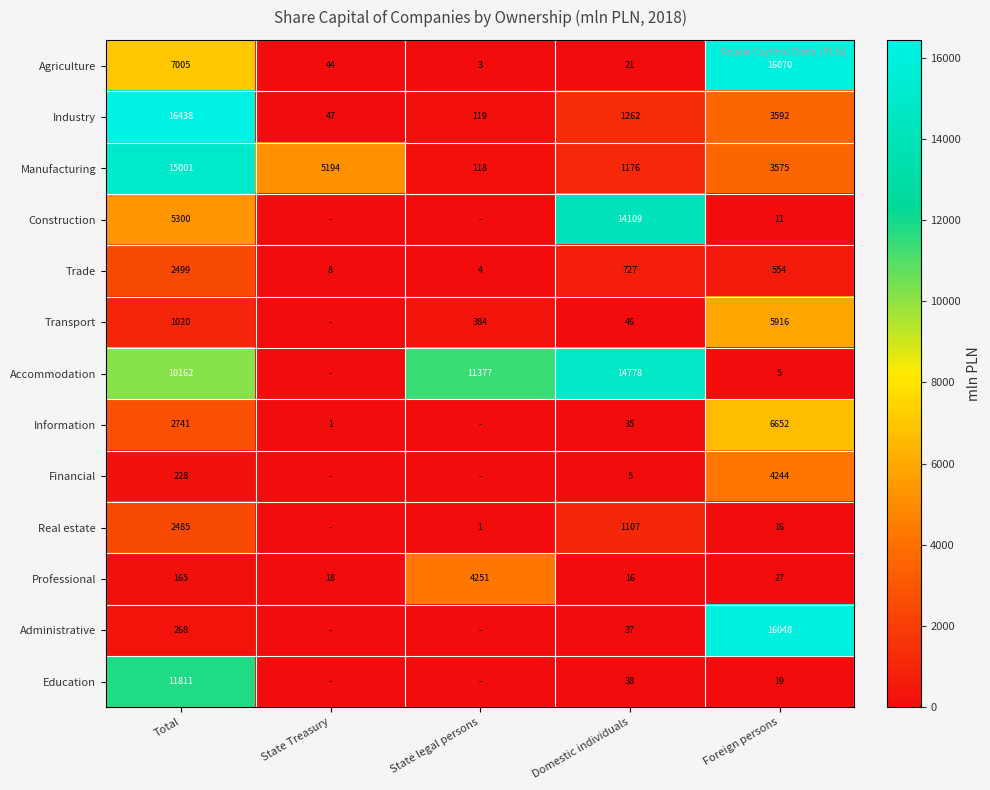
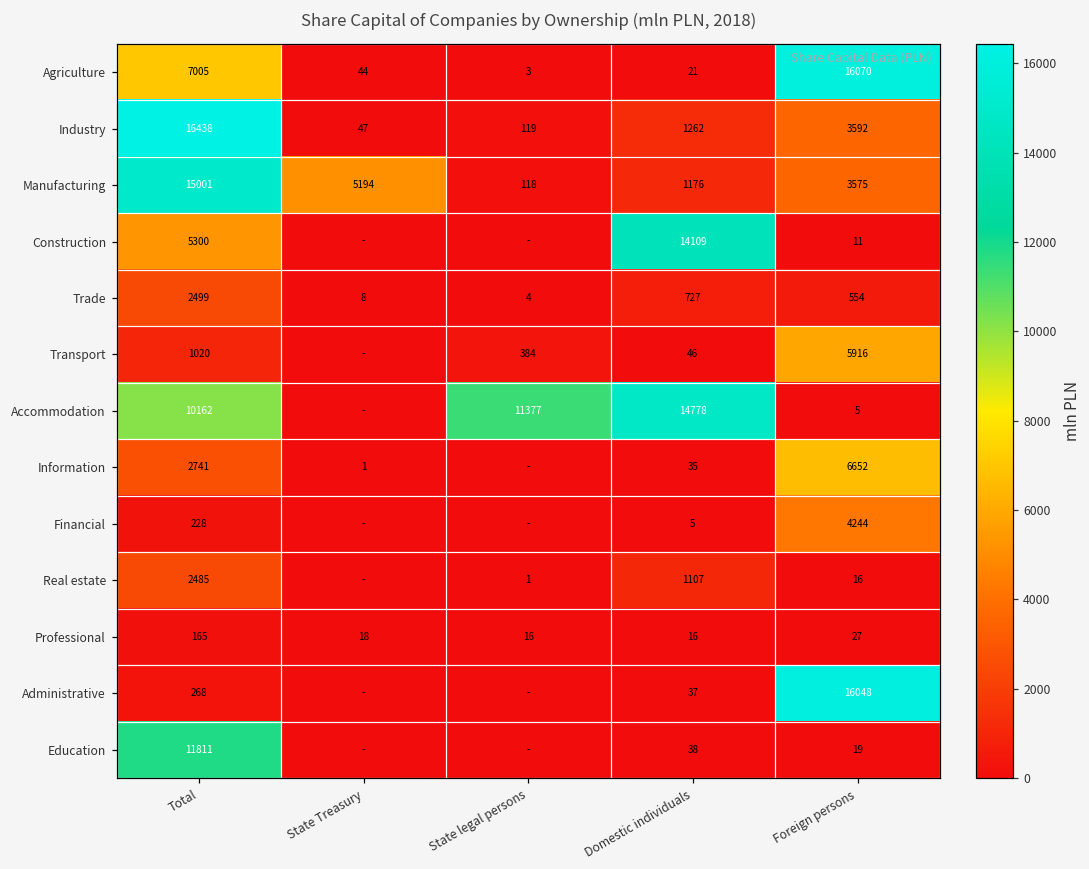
  {
    "Agriculture": {
      "Total": 7005,
      "State Treasury": 44,
      "State legal persons": 3,
      "Domestic individuals": 21
    },
    "Industry": {
      "Total": 16438,
      "State Treasury": 47,
      "State legal persons": 119,
      "Domestic individuals": 1262,
      "Foreign persons": 3592
    },
    "Manufacturing": {
      "Total": 15001,
      "State Treasury": 5194,
      "State legal persons": 118,
      "Domestic individuals": 1176,
      "Foreign persons": 3575
    },
    "Construction": {
      "Total": 5300,
      "Domestic individuals": 14109,
      "Foreign persons": 11
    },
    "Trade": {
      "Total": 2499,
      "State Treasury": 8,
      "State legal persons": 4,
      "Domestic individuals": 727,
      "Foreign persons": 554
    },
    "Transport": {
      "Total": 1020,
      "State legal persons": 384,
      "Domestic individuals": 46,
      "Foreign persons": 5916
    },
    "Accommodation": {
      "Total": 10162,
      "State legal persons": 11377,
      "Domestic individuals": 14778,
      "Foreign persons": 5
    },
    "Information": {
      "Total": 2741,
      "State Treasury": 1,
      "Domestic individuals": 35,
      "Foreign persons": 6652
    },
    "Financial": {
      "Total": 228,
      "Domestic individuals": 5,
      "Foreign persons": 4244
    },
    "Real estate": {
      "Total": 2485,
      "State legal persons": 1,
      "Domestic individuals": 1107,
      "Foreign persons": 16
    },
    "Professional": {
      "Total": 165,
      "State Treasury": 18,
-     "State legal persons": 4251,
+     "State legal persons": 16,
      "Domestic individuals": 16,
      "Foreign persons": 27
    },
    "Administrative": {
      "Total": 268,
      "Domestic individuals": 37,
      "Foreign persons": 16048
    },
    "Education": {
      "Total": 11811,
      "Domestic individuals": 38,
      "Foreign persons": 19
    }
  }
